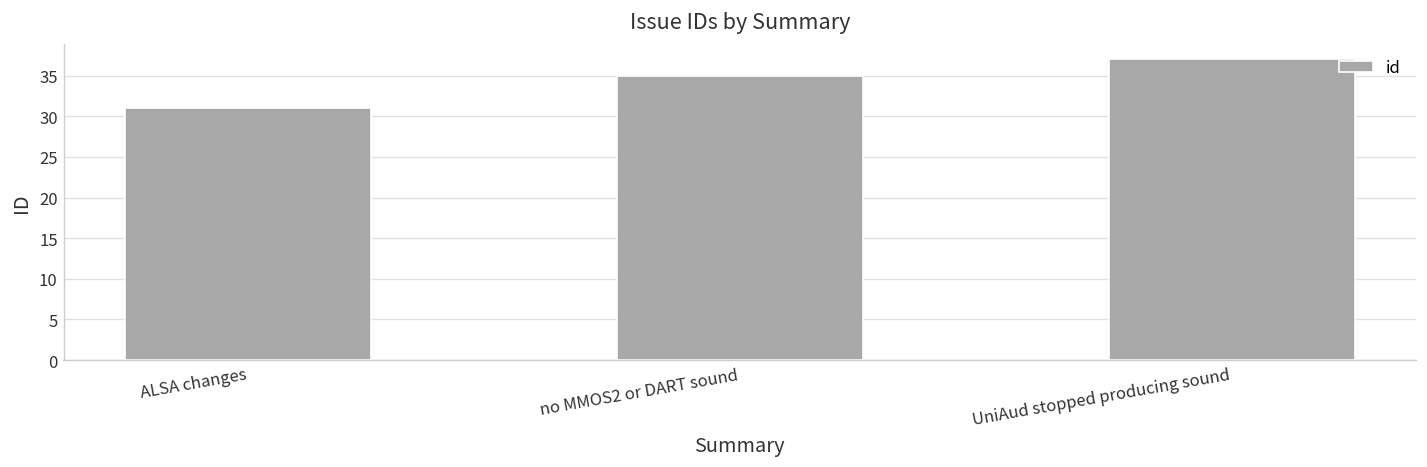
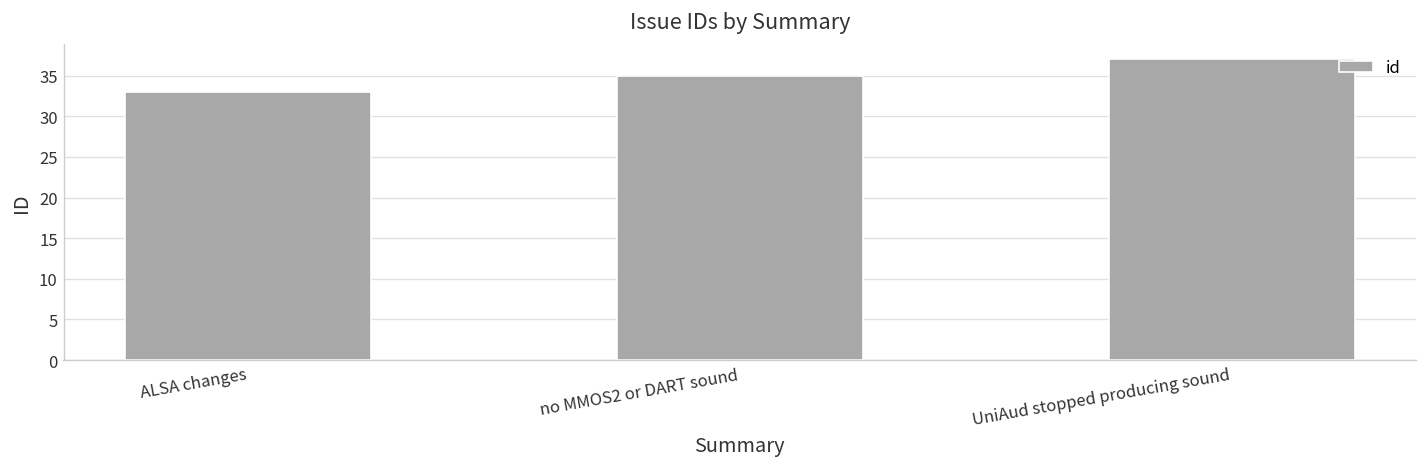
  {
-   "ALSA changes": 31,
+   "ALSA changes": 33,
    "no MMOS2 or DART sound": 35,
    "UniAud stopped producing sound": 37
  }
